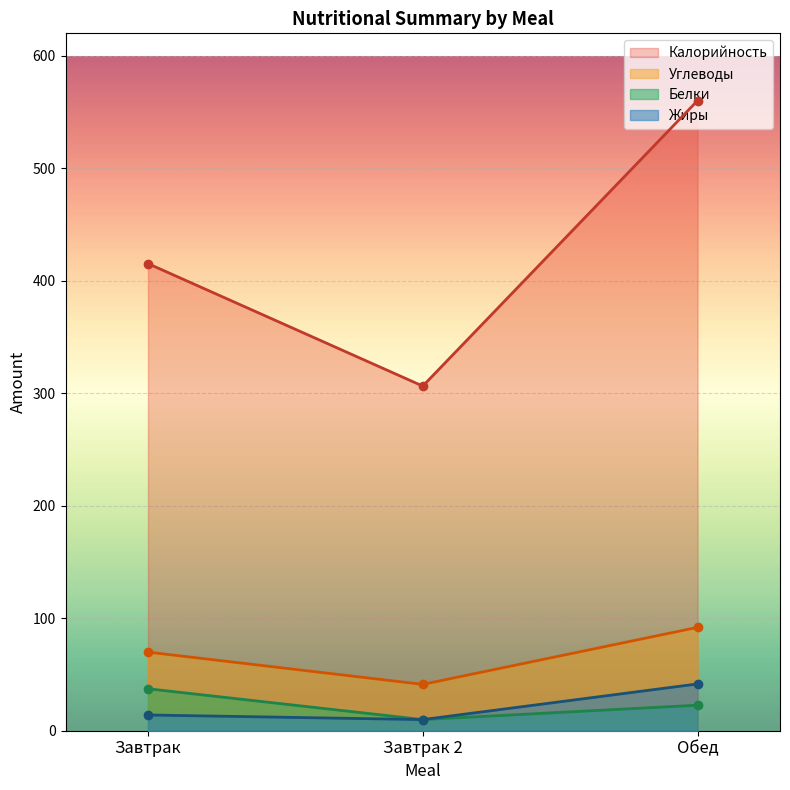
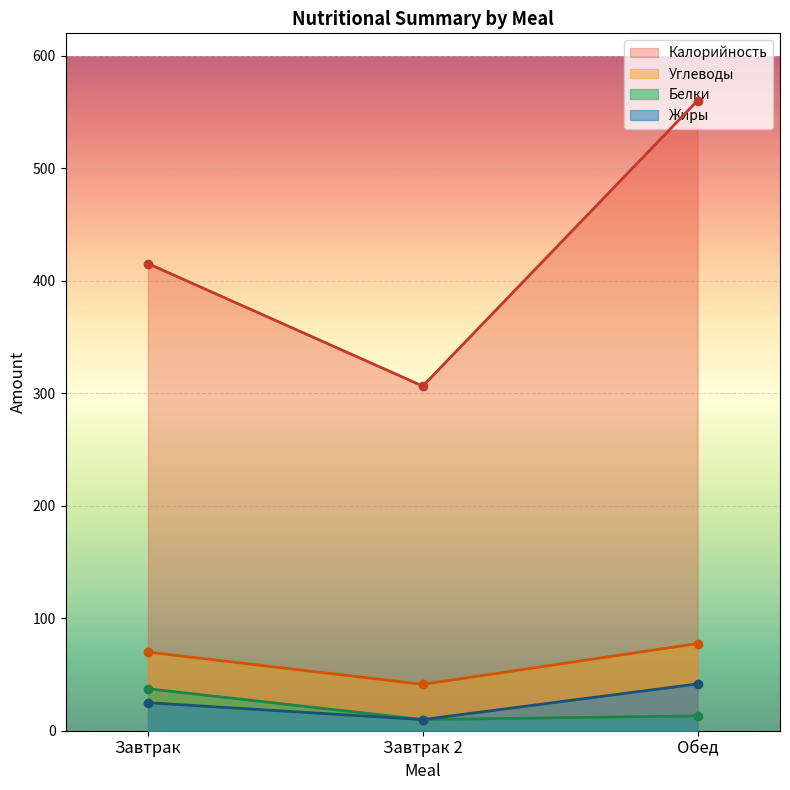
  {
    "Калорийность": {
      "Завтрак": 415,
      "Завтрак 2": 306
    },
    "Углеводы": {
      "Завтрак": 70,
      "Завтрак 2": 41,
-     "Обед": 92
+     "Обед": 78
    },
    "Белки": {
      "Завтрак": 37,
-     "Обед": 23
+     "Обед": 13
    },
    "Жиры": {
-     "Завтрак": 14,
+     "Завтрак": 25,
      "Обед": 42
    }
  }
